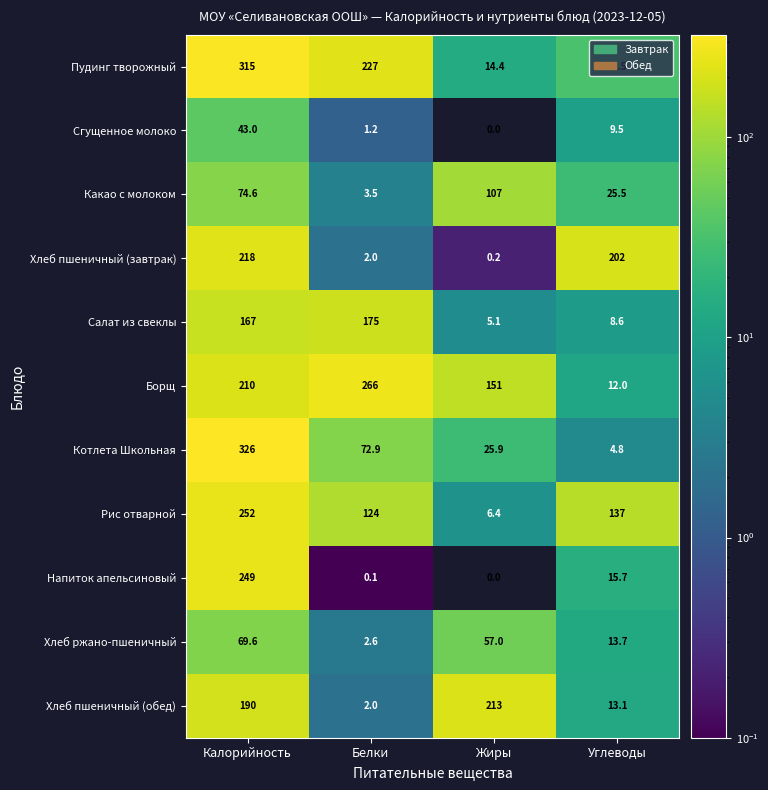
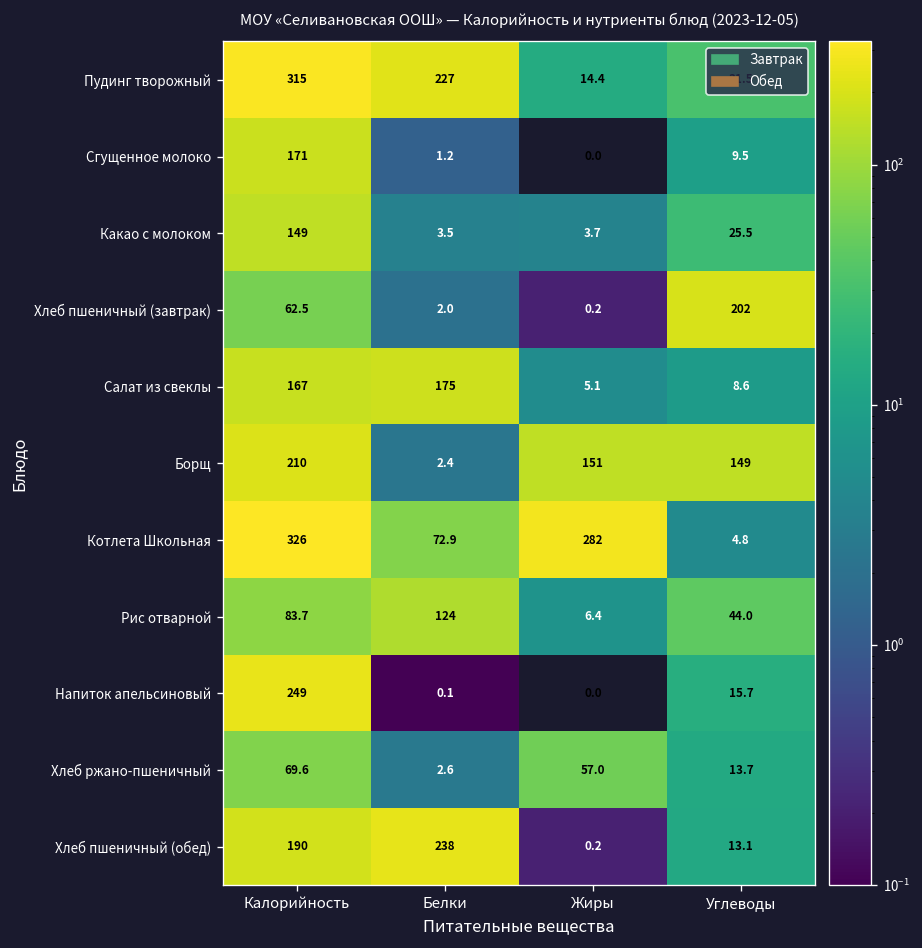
  {
    "Пудинг творожный": {
      "Калорийность": 315,
      "Белки": 227,
      "Жиры": 14.4
    },
    "Сгущенное молоко": {
-     "Калорийность": 43.0,
+     "Калорийность": 171,
      "Белки": 1.2,
      "Углеводы": 9.5
    },
    "Какао с молоком": {
-     "Калорийность": 74.6,
+     "Калорийность": 149,
      "Белки": 3.5,
-     "Жиры": 107,
+     "Жиры": 3.7,
      "Углеводы": 25.5
    },
    "Хлеб пшеничный (завтрак)": {
-     "Калорийность": 218,
+     "Калорийность": 62.5,
      "Белки": 2.0,
      "Жиры": 0.2,
      "Углеводы": 202
    },
    "Салат из свеклы": {
      "Калорийность": 167,
      "Белки": 175,
      "Жиры": 5.1,
      "Углеводы": 8.6
    },
    "Борщ": {
      "Калорийность": 210,
-     "Белки": 266,
+     "Белки": 2.4,
      "Жиры": 151,
-     "Углеводы": 12.0
+     "Углеводы": 149
    },
    "Котлета Школьная": {
      "Калорийность": 326,
      "Белки": 72.9,
-     "Жиры": 25.9,
+     "Жиры": 282,
      "Углеводы": 4.8
    },
    "Рис отварной": {
-     "Калорийность": 252,
+     "Калорийность": 83.7,
      "Белки": 124,
      "Жиры": 6.4,
-     "Углеводы": 137
+     "Углеводы": 44.0
    },
    "Напиток апельсиновый": {
      "Калорийность": 249,
      "Белки": 0.1,
      "Углеводы": 15.7
    },
    "Хлеб ржано-пшеничный": {
      "Калорийность": 69.6,
      "Белки": 2.6,
      "Жиры": 57.0,
      "Углеводы": 13.7
    },
    "Хлеб пшеничный (обед)": {
      "Калорийность": 190,
-     "Белки": 2.0,
-     "Жиры": 213,
+     "Белки": 238,
+     "Жиры": 0.2,
      "Углеводы": 13.1
    }
  }
